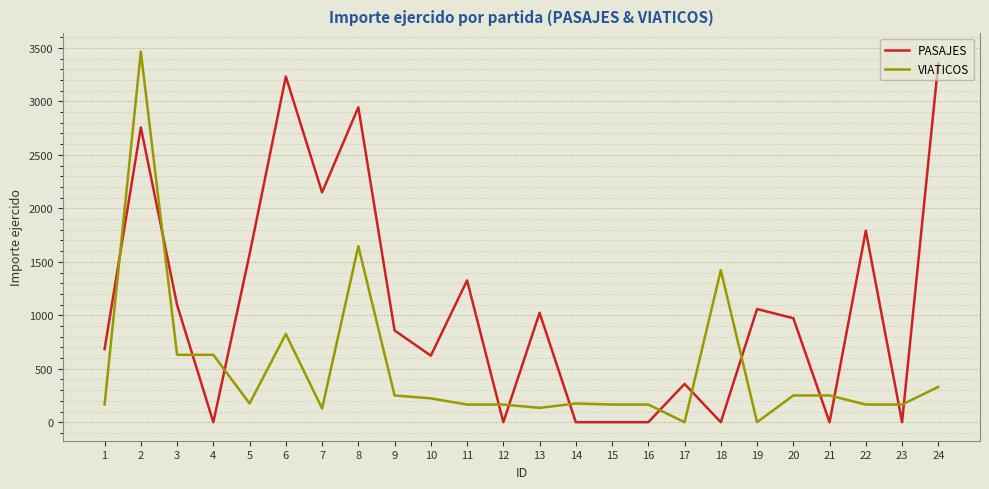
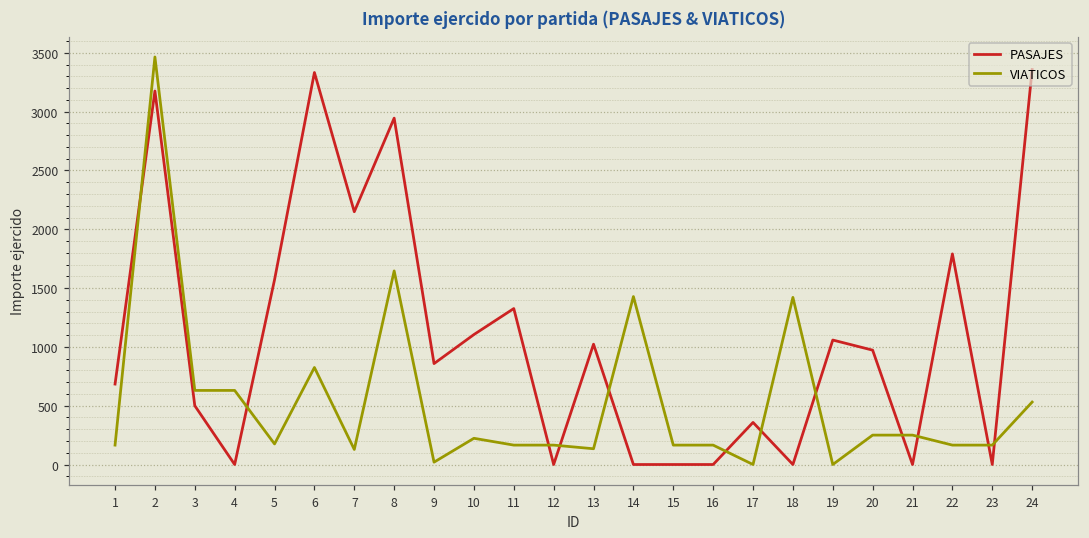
  {
    "PASAJES": {
      "1": 680,
-     "2": 2760,
-     "3": 1100,
+     "2": 3180,
+     "3": 500,
      "4": 0,
      "5": 1570,
-     "6": 3230,
+     "6": 3330,
      "7": 2150,
      "8": 2950,
      "9": 860,
-     "10": 620,
+     "10": 1100,
      "11": 1330,
      "12": 0,
      "13": 1020,
      "14": 0,
      "15": 0,
      "16": 0,
      "17": 360,
      "18": 0,
      "19": 1060,
      "20": 970,
      "21": 0,
      "22": 1790,
      "23": 0
    },
    "VIATICOS": {
      "1": 170,
      "2": 3470,
      "3": 630,
      "4": 630,
      "5": 180,
      "6": 830,
      "7": 130,
      "8": 1650,
-     "9": 250,
+     "9": 20,
      "10": 220,
      "11": 170,
      "12": 170,
      "13": 130,
-     "14": 180,
+     "14": 1430,
      "15": 170,
      "16": 170,
      "17": 0,
      "18": 1420,
      "19": 0,
      "20": 250,
      "21": 250,
      "22": 170,
      "23": 170,
-     "24": 330
+     "24": 530
    }
  }
